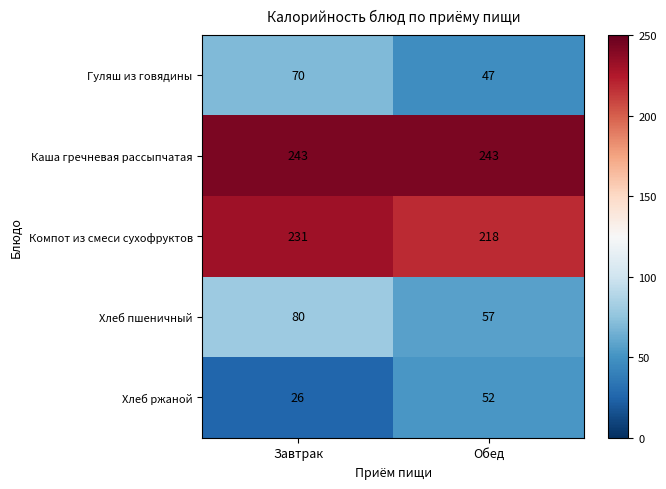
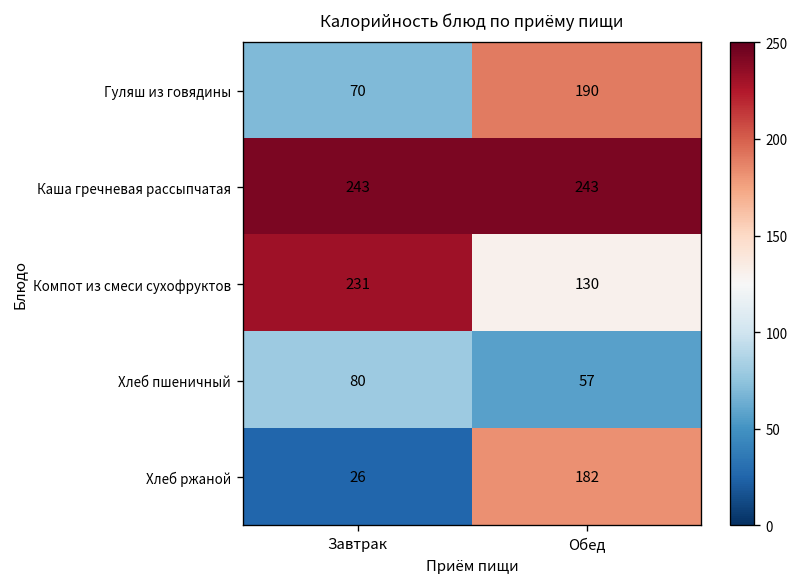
  {
    "Гуляш из говядины": {
      "Завтрак": 70,
-     "Обед": 47
+     "Обед": 190
    },
    "Каша гречневая рассыпчатая": {
      "Завтрак": 243,
      "Обед": 243
    },
    "Компот из смеси сухофруктов": {
      "Завтрак": 231,
-     "Обед": 218
+     "Обед": 130
    },
    "Хлеб пшеничный": {
      "Завтрак": 80,
      "Обед": 57
    },
    "Хлеб ржаной": {
      "Завтрак": 26,
-     "Обед": 52
+     "Обед": 182
    }
  }
